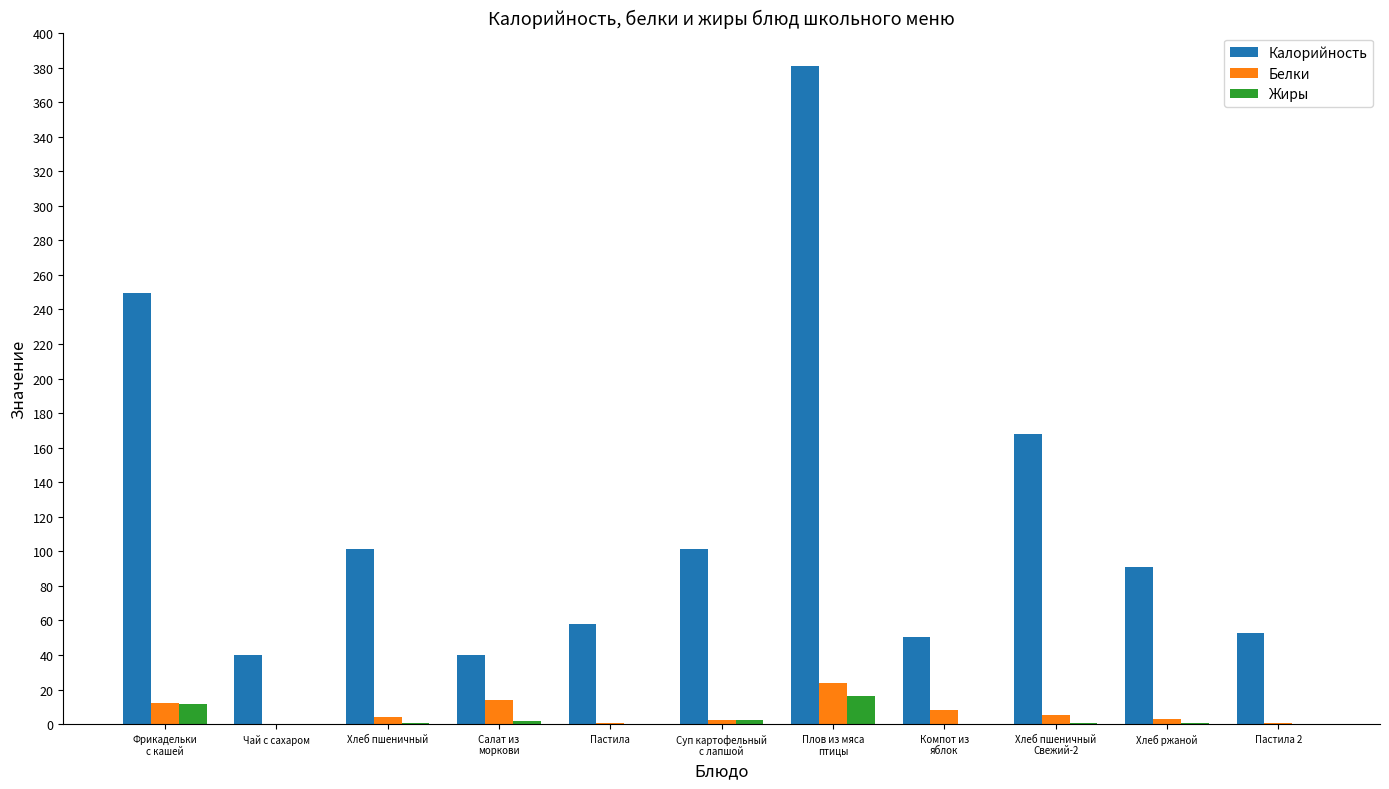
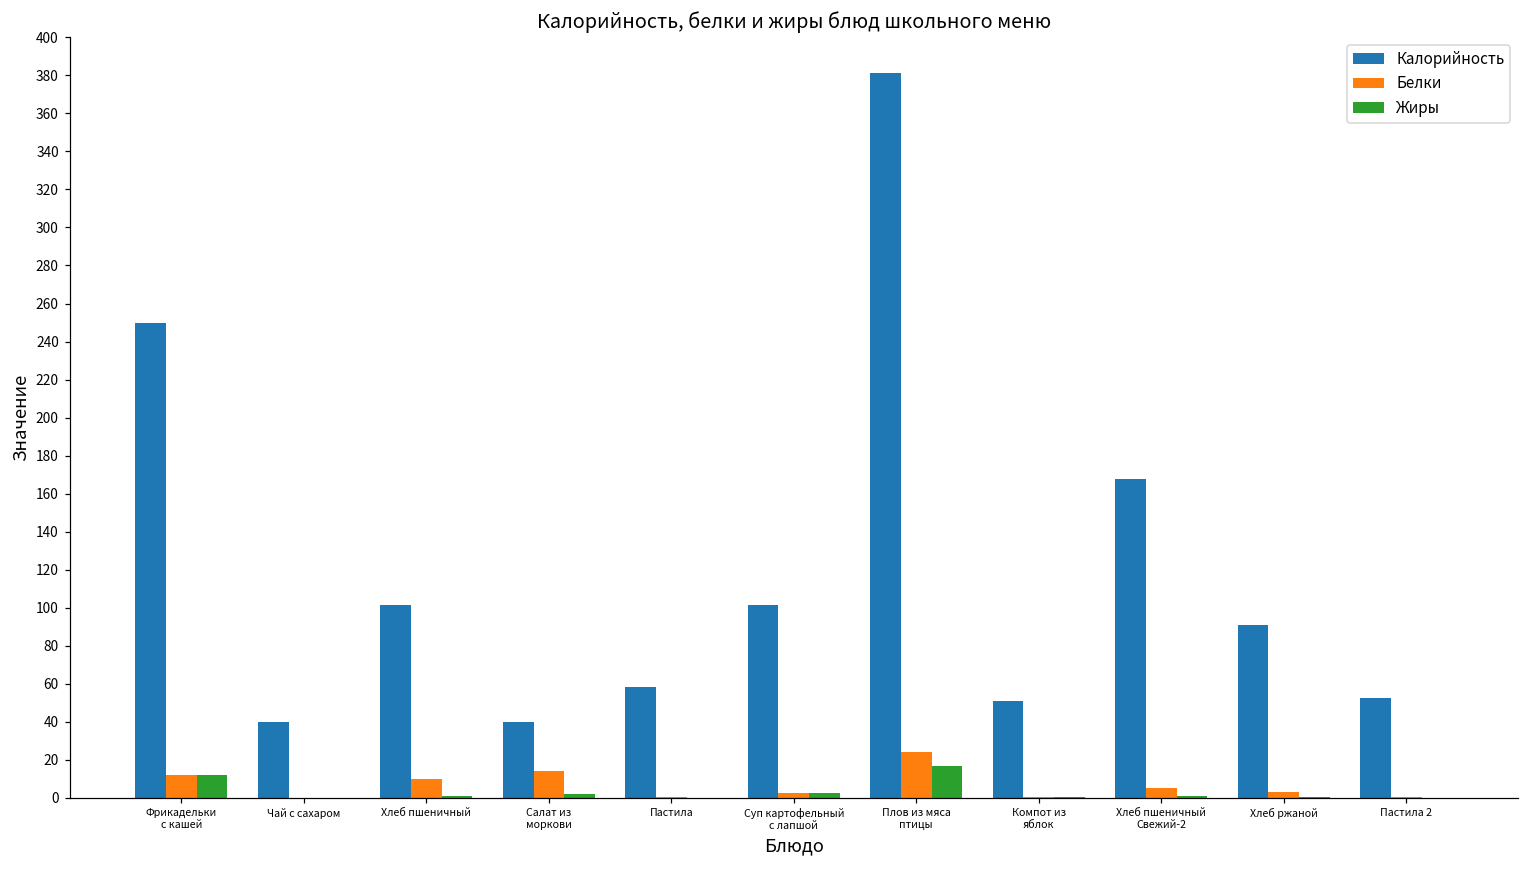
  {
    "Калорийность": {
      "Фрикадельки с кашей": 250,
      "Чай с сахаром": 40,
      "Хлеб пшеничный": 102,
      "Салат из моркови": 40,
      "Пастила": 58,
      "Суп картофельный с лапшой": 101,
      "Плов из мяса птицы": 381,
      "Компот из яблок": 51,
      "Хлеб пшеничный Свежий-2": 168,
      "Хлеб ржаной": 91,
      "Пастила 2": 53
    },
    "Белки": {
      "Фрикадельки с кашей": 12,
      "Чай с сахаром": 0,
-     "Хлеб пшеничный": 4,
+     "Хлеб пшеничный": 10,
      "Салат из моркови": 14,
      "Суп картофельный с лапшой": 3,
      "Плов из мяса птицы": 24,
-     "Компот из яблок": 8,
+     "Компот из яблок": 0,
      "Хлеб пшеничный Свежий-2": 5,
      "Хлеб ржаной": 3
    },
    "Жиры": {
      "Фрикадельки с кашей": 12,
      "Чай с сахаром": 0,
      "Салат из моркови": 2,
      "Пастила": 0,
      "Суп картофельный с лапшой": 3,
      "Плов из мяса птицы": 16,
      "Пастила 2": 0
    }
  }
